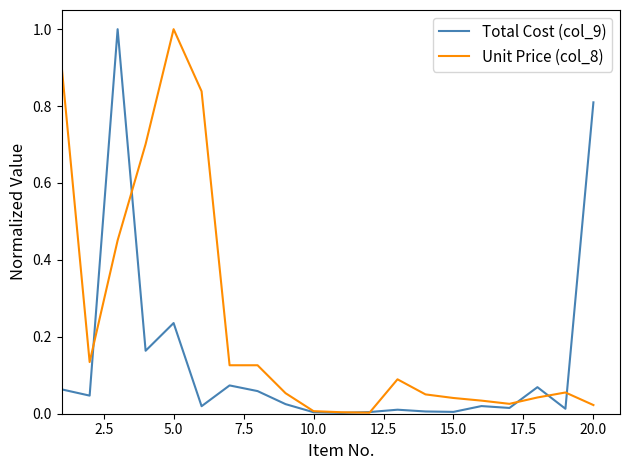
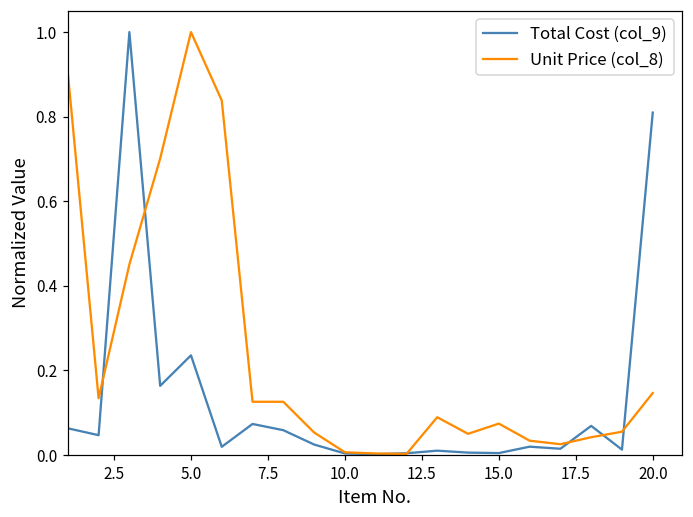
  {
    "Total Cost (col_9)": {
      "5.0": 0.24,
      "15.0": 0.00,
      "20.0": 0.81
    },
    "Unit Price (col_8)": {
      "5.0": 1.00,
-     "15.0": 0.04,
-     "20.0": 0.02
+     "15.0": 0.07,
+     "20.0": 0.15
    }
  }
